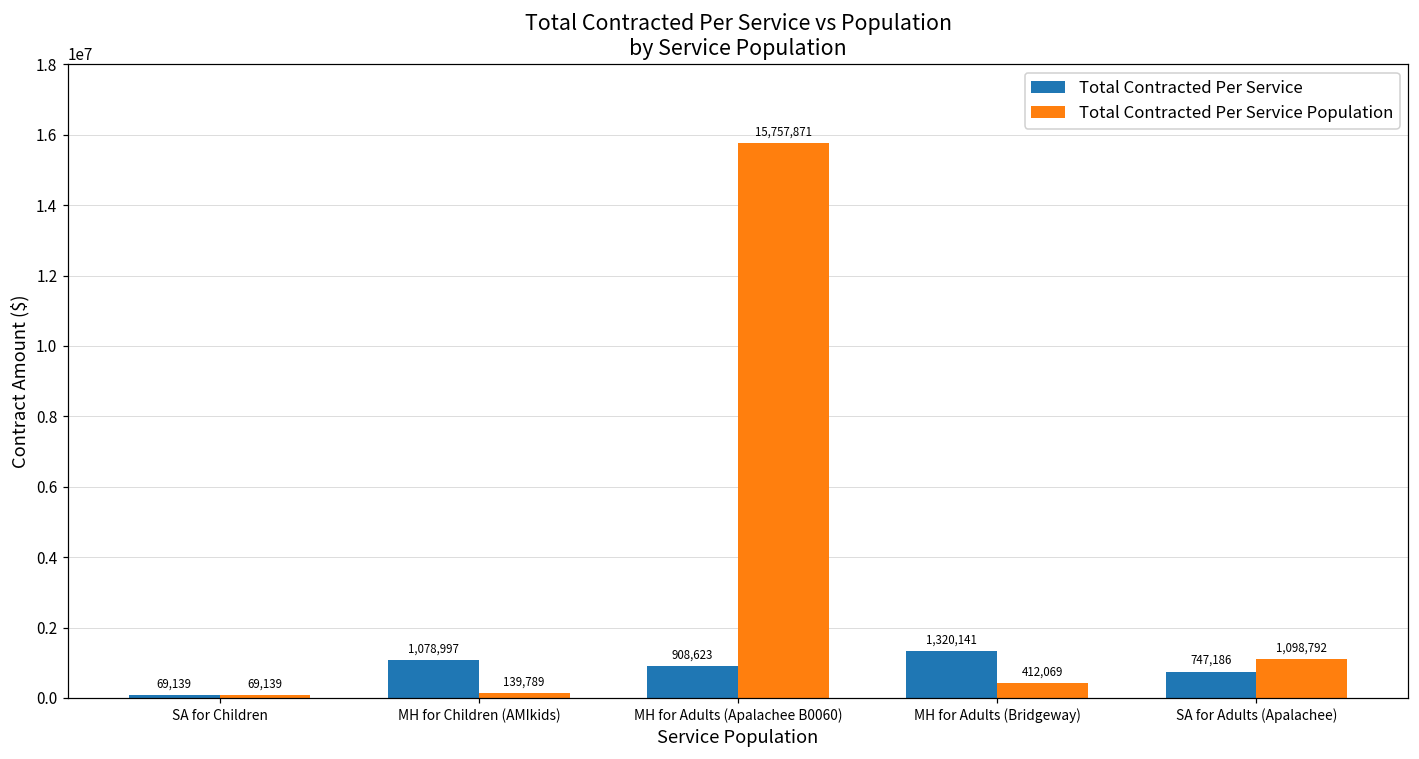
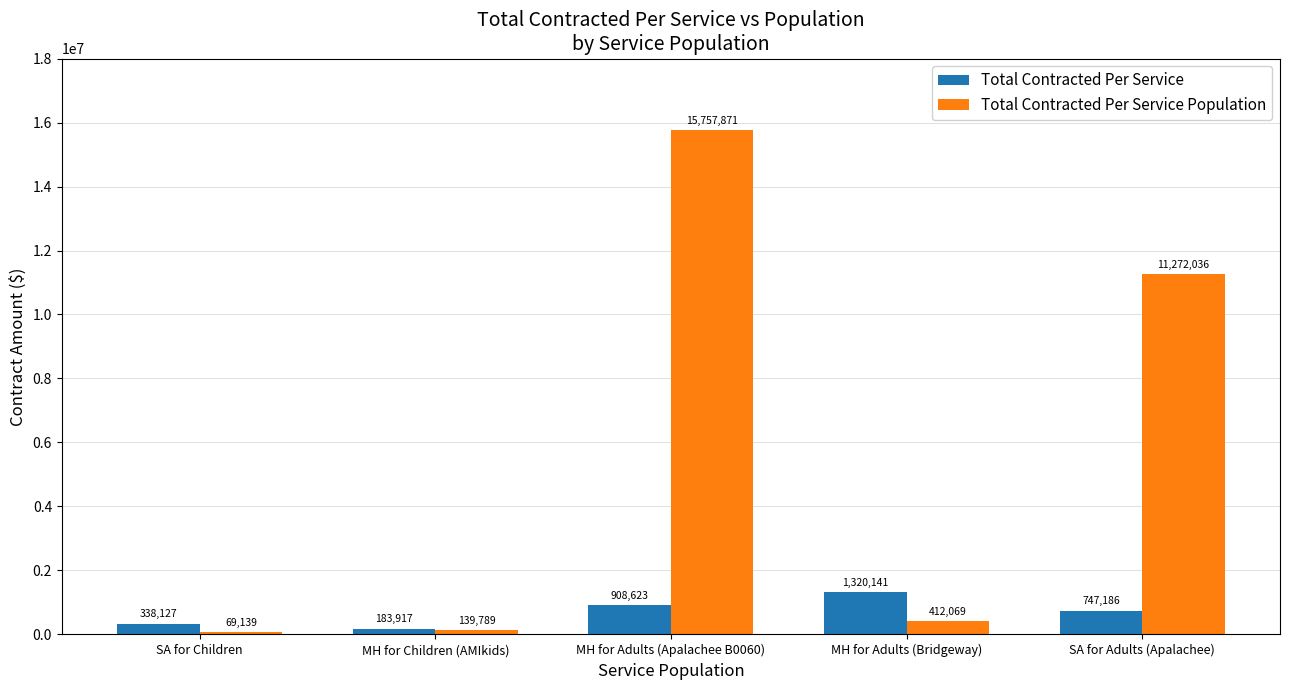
  {
    "Total Contracted Per Service": {
-     "SA for Children": "69,139",
-     "MH for Children (AMIkids)": "1,078,997",
+     "SA for Children": "338,127",
+     "MH for Children (AMIkids)": "183,917",
      "MH for Adults (Apalachee B0060)": "908,623",
      "MH for Adults (Bridgeway)": "1,320,141",
      "SA for Adults (Apalachee)": "747,186"
    },
    "Total Contracted Per Service Population": {
      "SA for Children": "69,139",
      "MH for Children (AMIkids)": "139,789",
      "MH for Adults (Apalachee B0060)": "15,757,871",
      "MH for Adults (Bridgeway)": "412,069",
-     "SA for Adults (Apalachee)": "1,098,792"
+     "SA for Adults (Apalachee)": "11,272,036"
    }
  }
